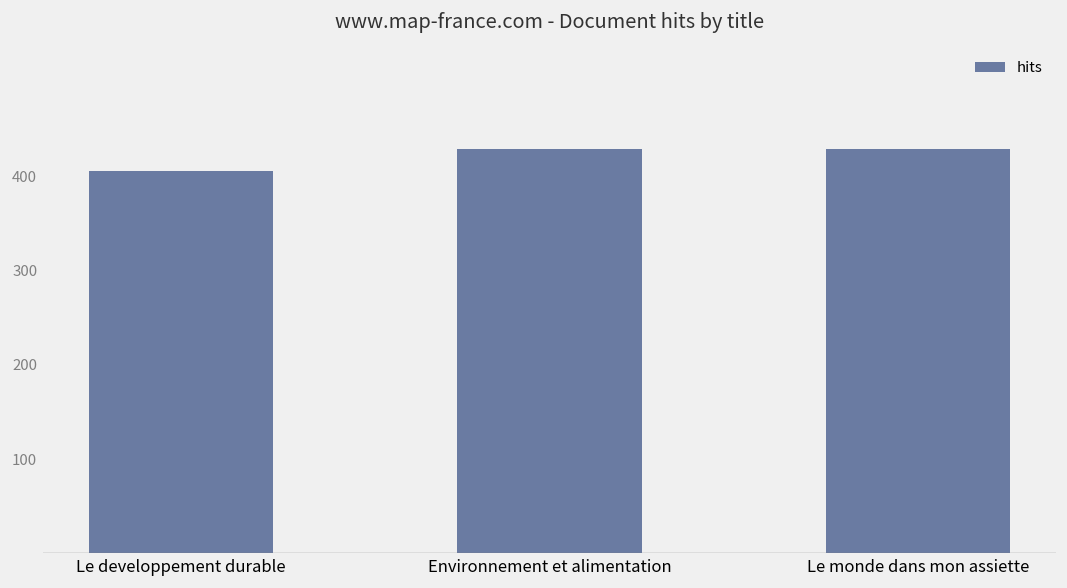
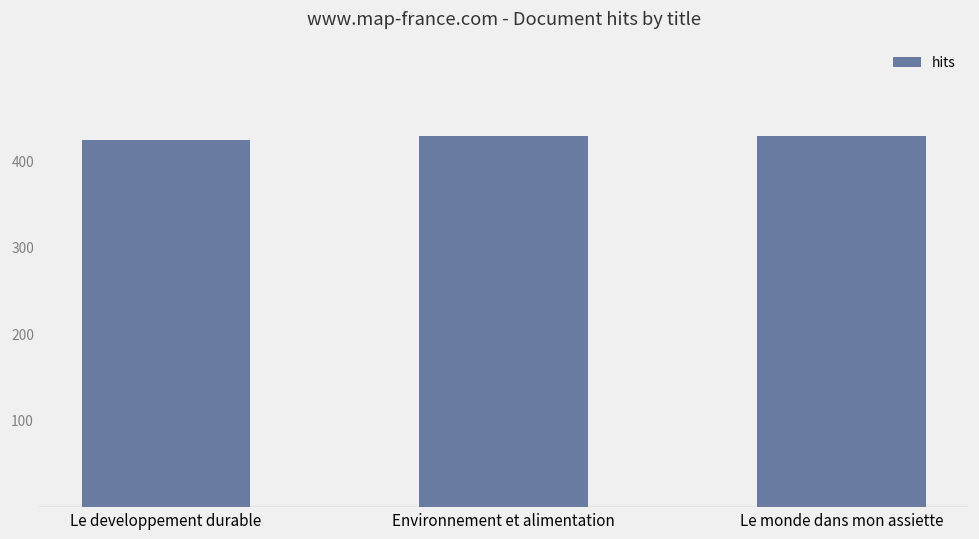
  {
-   "Le developpement durable": 410,
+   "Le developpement durable": 430,
    "Environnement et alimentation": 430,
    "Le monde dans mon assiette": 430
  }
